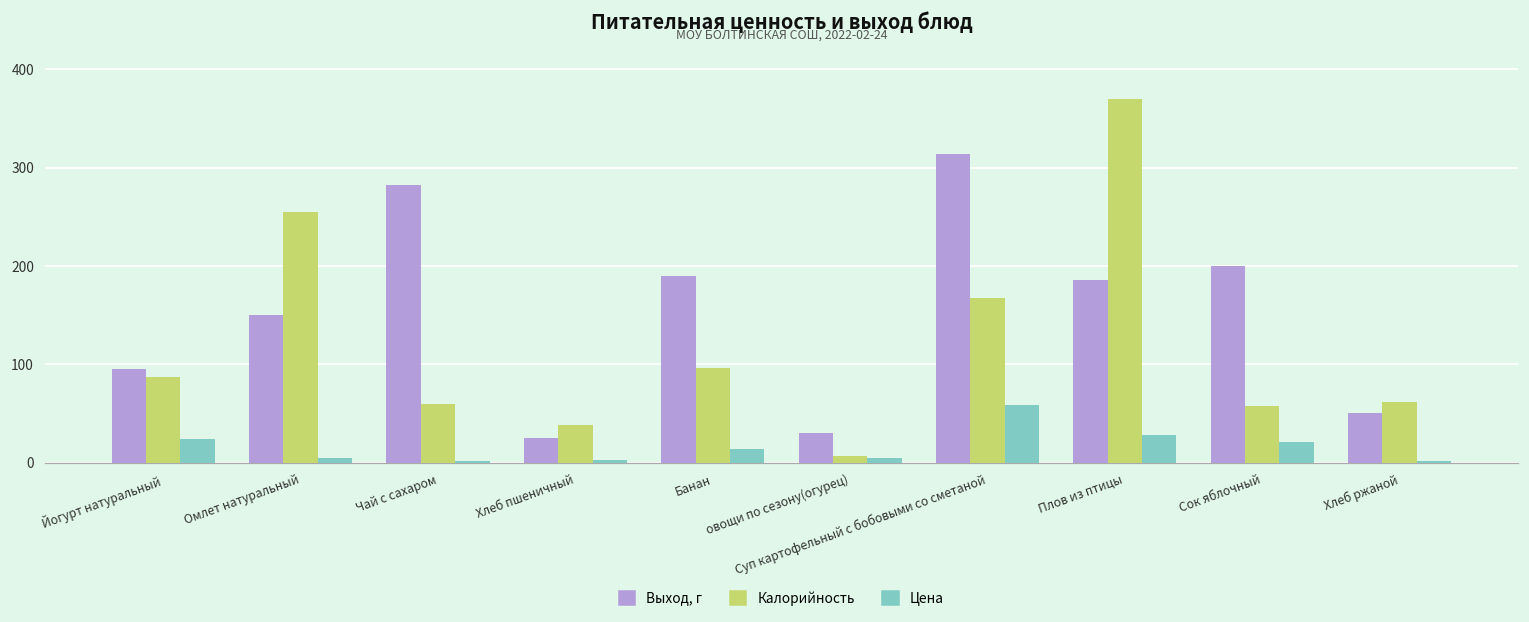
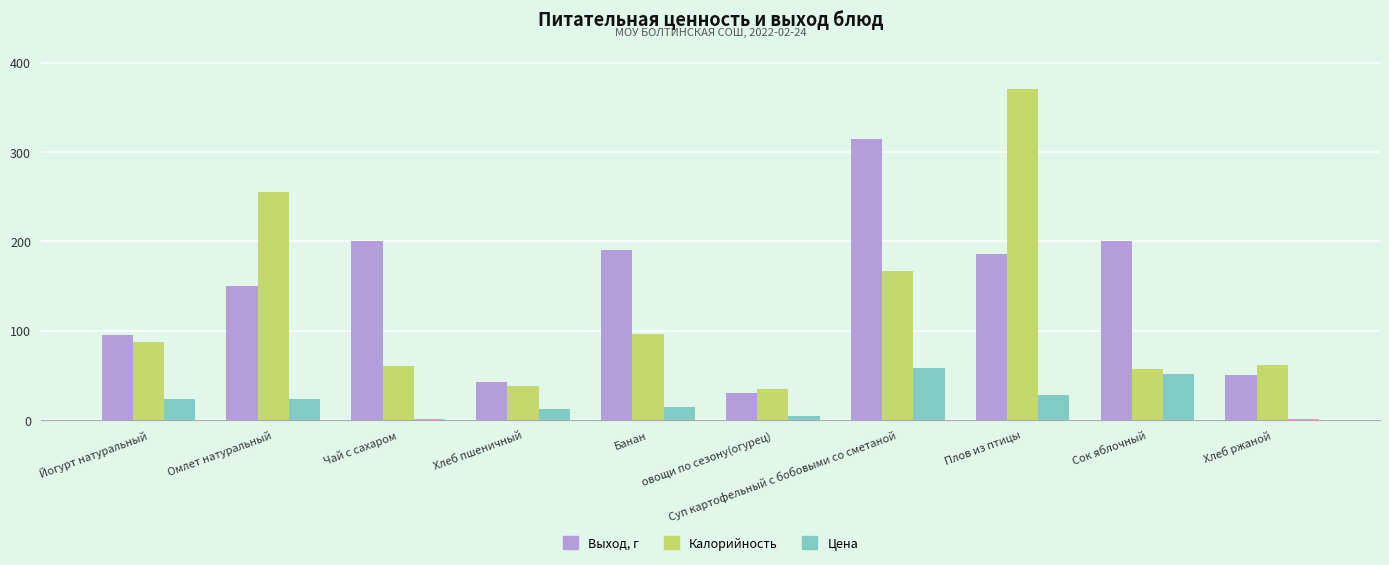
  {
    "Выход, г": {
      "Йогурт натуральный": 100,
      "Омлет натуральный": 150,
-     "Чай с сахаром": 280,
-     "Хлеб пшеничный": 30,
+     "Чай с сахаром": 200,
+     "Хлеб пшеничный": 40,
      "Банан": 190,
      "овощи по сезону(огурец)": 30,
      "Суп картофельный с бобовыми со сметаной": 310,
      "Плов из птицы": 190,
      "Сок яблочный": 200,
      "Хлеб ржаной": 50
    },
    "Калорийность": {
      "Йогурт натуральный": 90,
      "Омлет натуральный": 260,
      "Чай с сахаром": 60,
      "Хлеб пшеничный": 40,
      "Банан": 100,
-     "овощи по сезону(огурец)": 10,
+     "овощи по сезону(огурец)": 40,
      "Суп картофельный с бобовыми со сметаной": 170,
      "Плов из птицы": 370,
      "Сок яблочный": 60,
      "Хлеб ржаной": 60
    },
    "Цена": {
      "Йогурт натуральный": 20,
-     "Омлет натуральный": 10,
-     "Хлеб пшеничный": 0,
+     "Омлет натуральный": 20,
+     "Хлеб пшеничный": 10,
      "Банан": 10,
      "овощи по сезону(огурец)": 0,
      "Суп картофельный с бобовыми со сметаной": 60,
      "Плов из птицы": 30,
-     "Сок яблочный": 20
+     "Сок яблочный": 50
    }
  }
